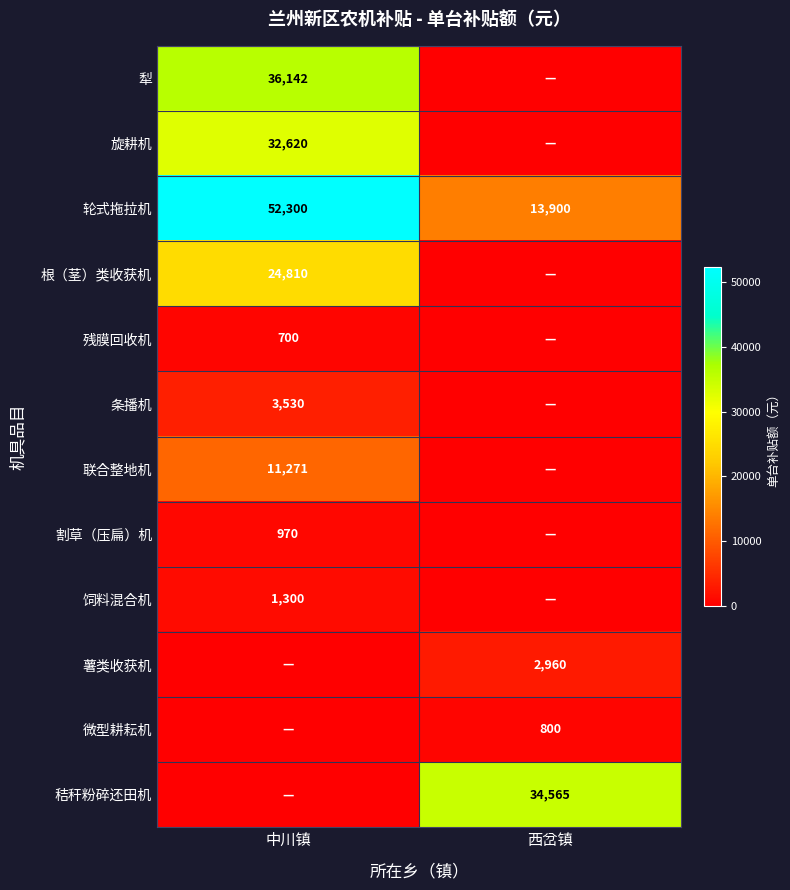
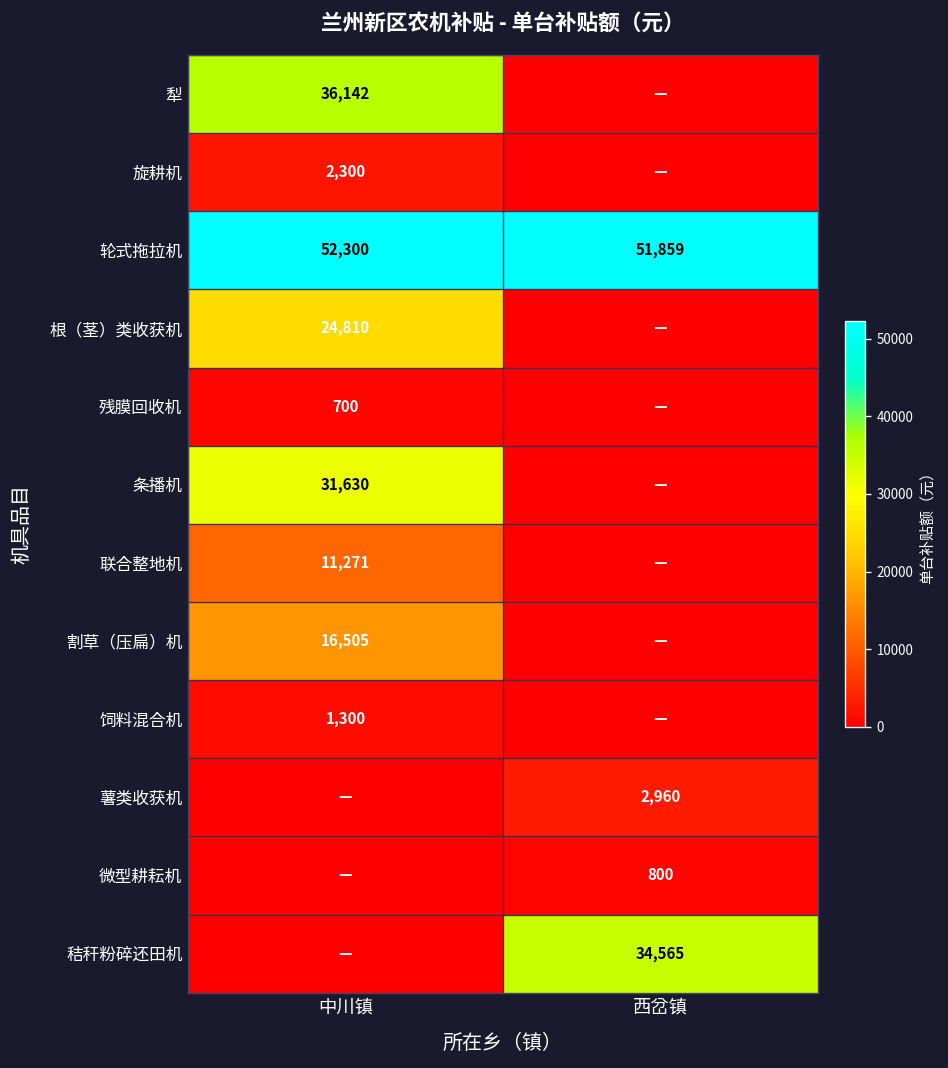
  {
    "犁": {
      "中川镇": "36,142"
    },
    "旋耕机": {
-     "中川镇": "32,620"
+     "中川镇": "2,300"
    },
    "轮式拖拉机": {
      "中川镇": "52,300",
-     "西岔镇": "13,900"
+     "西岔镇": "51,859"
    },
    "根（茎）类收获机": {
      "中川镇": "24,810"
    },
    "残膜回收机": {
      "中川镇": "700"
    },
    "条播机": {
-     "中川镇": "3,530"
+     "中川镇": "31,630"
    },
    "联合整地机": {
      "中川镇": "11,271"
    },
    "割草（压扁）机": {
-     "中川镇": "970"
+     "中川镇": "16,505"
    },
    "饲料混合机": {
      "中川镇": "1,300"
    },
    "薯类收获机": {
      "西岔镇": "2,960"
    },
    "微型耕耘机": {
      "西岔镇": "800"
    },
    "秸秆粉碎还田机": {
      "西岔镇": "34,565"
    }
  }
